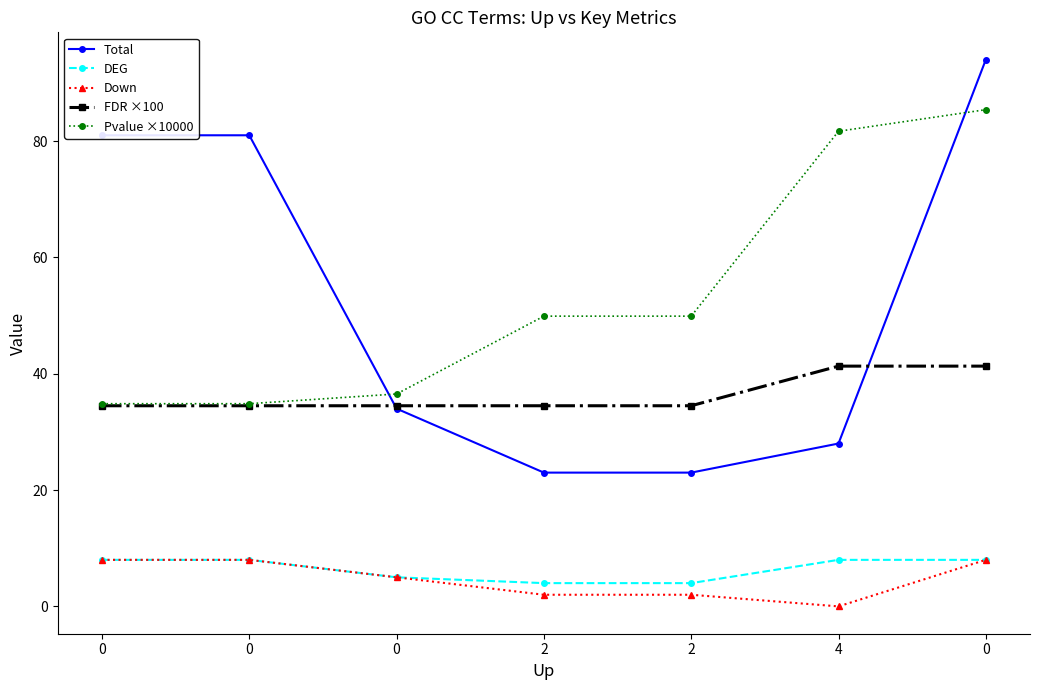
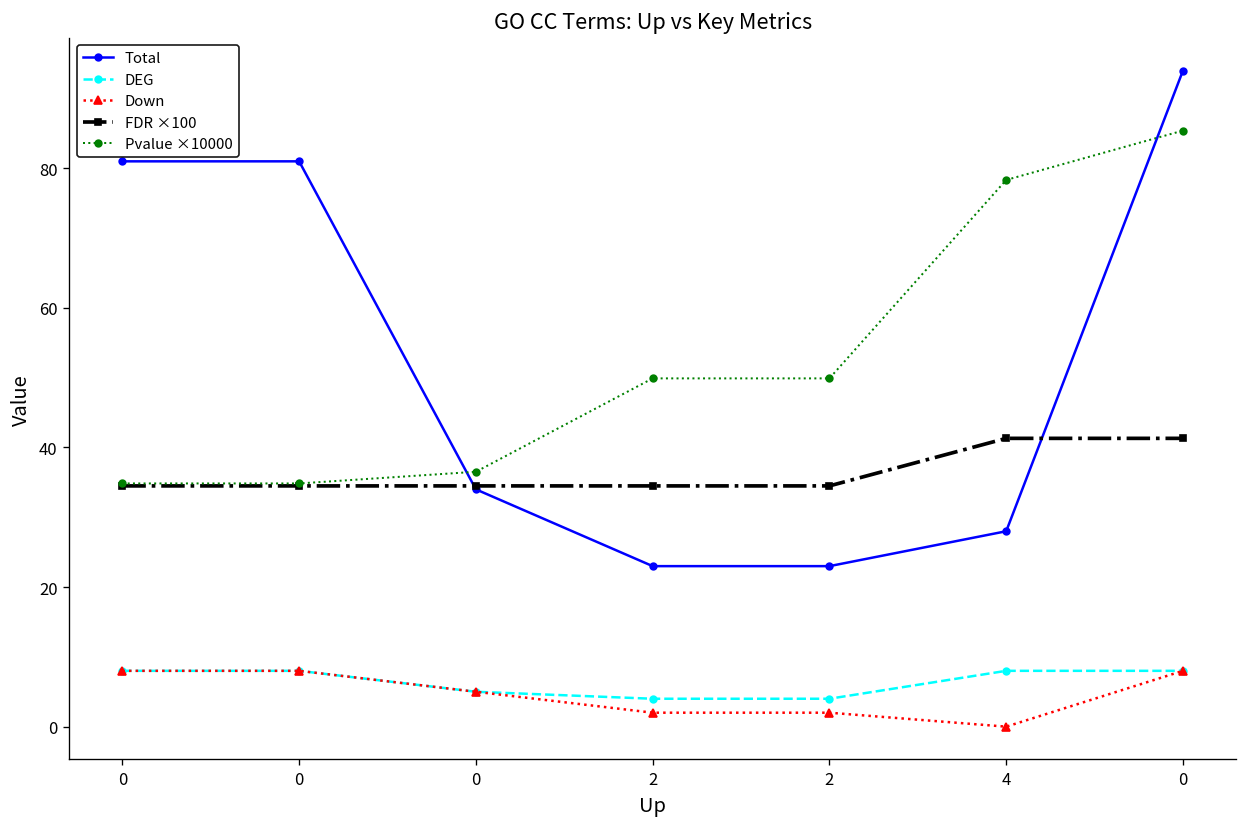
  {
    "Total": {
      "4": 28
    },
    "DEG": {
      "4": 8
    },
    "Down": {
      "4": 0
    },
    "FDR ×100": {
      "4": 41
    },
    "Pvalue ×10000": {
-     "4": 82
+     "4": 78
    }
  }
